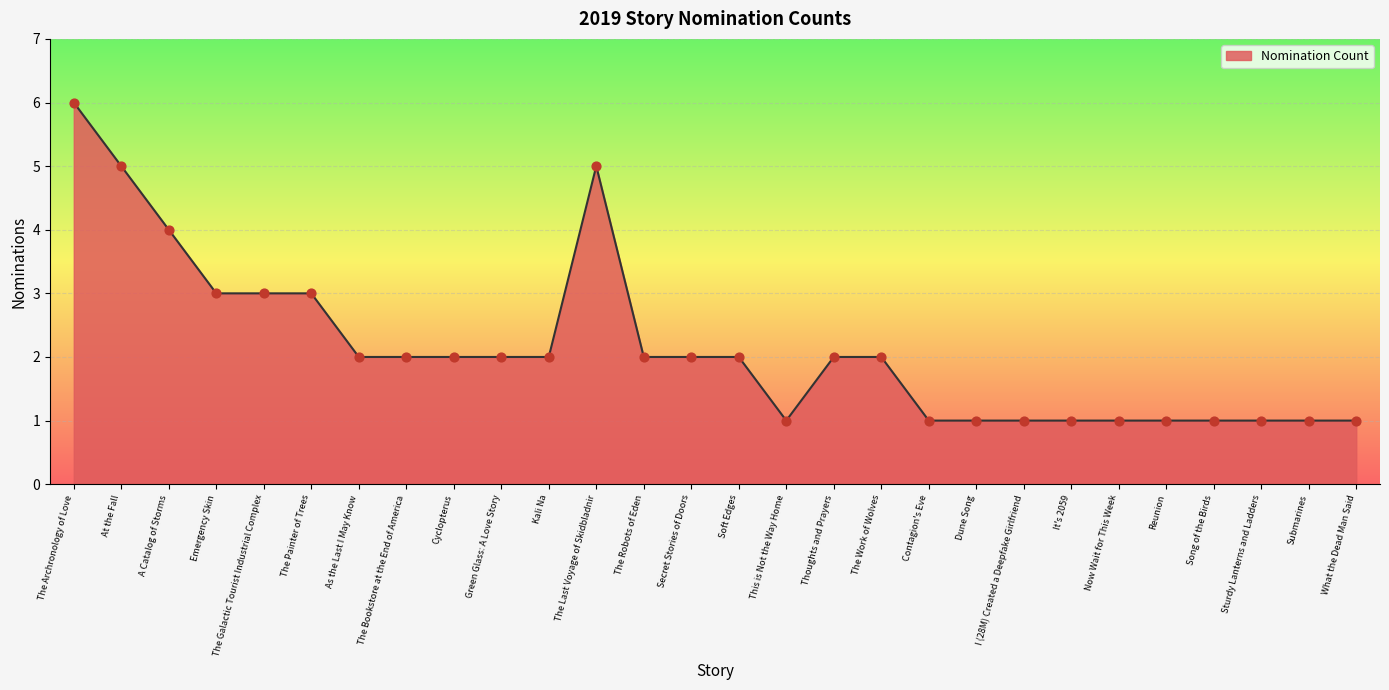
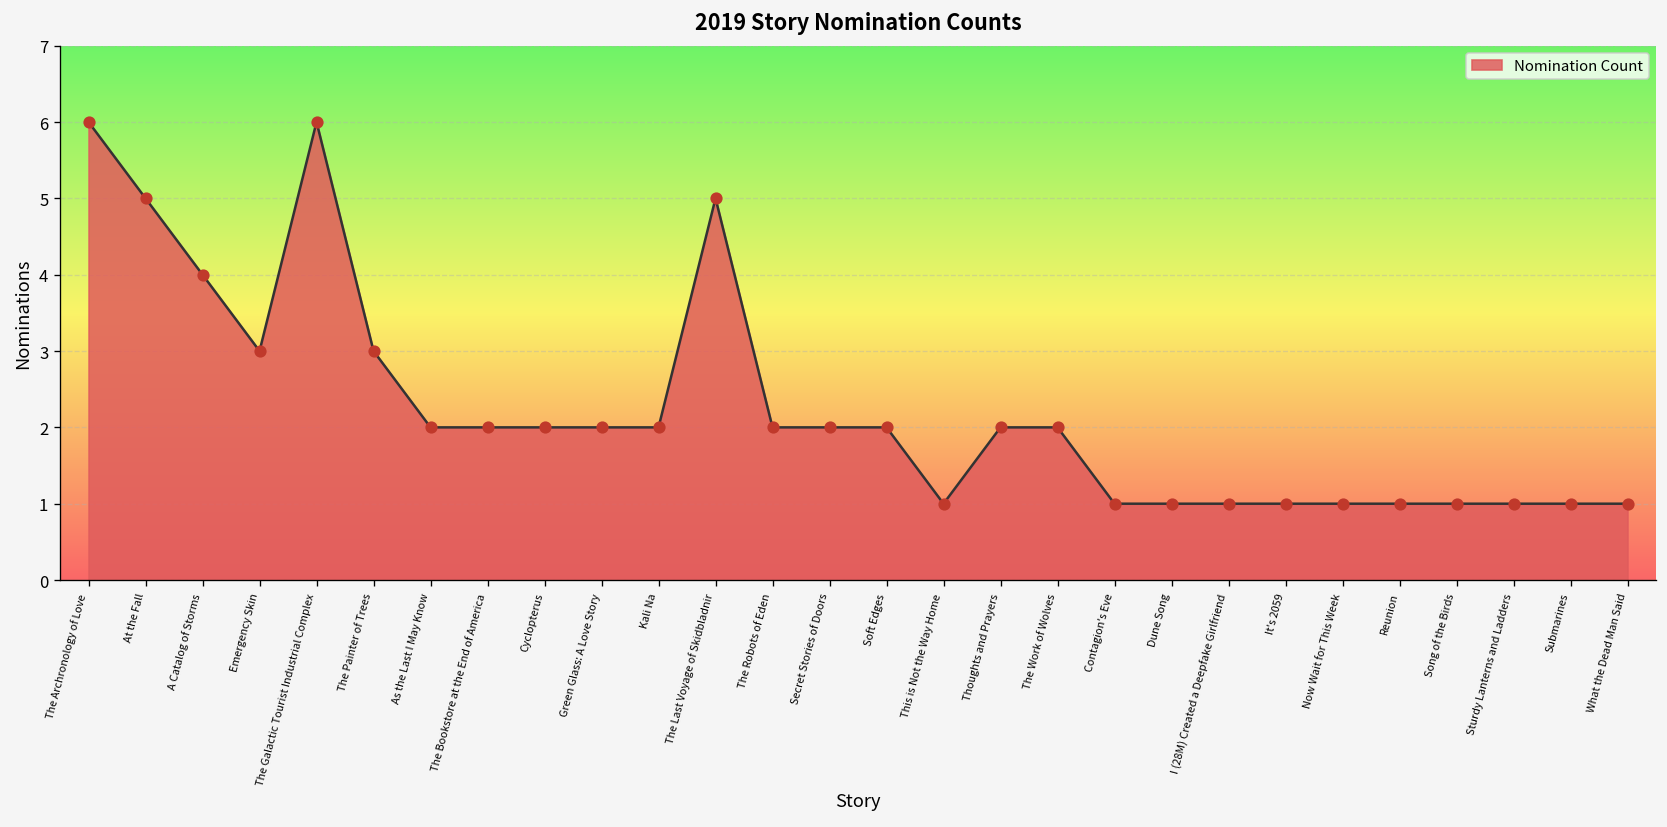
  {
    "The Archronology of Love": 6,
    "At the Fall": 5,
    "A Catalog of Storms": 4,
    "Emergency Skin": 3,
-   "The Galactic Tourist Industrial Complex": 3,
+   "The Galactic Tourist Industrial Complex": 6,
    "The Painter of Trees": 3,
    "As the Last I May Know": 2,
    "The Bookstore at the End of America": 2,
    "Cyclopterus": 2,
    "Green Glass: A Love Story": 2,
    "Kali Na": 2,
    "The Last Voyage of Skidbladnir": 5,
    "The Robots of Eden": 2,
    "Secret Stories of Doors": 2,
    "Soft Edges": 2,
    "This is Not the Way Home": 1,
    "Thoughts and Prayers": 2,
    "The Work of Wolves": 2,
    "Contagion's Eve": 1,
    "Dune Song": 1,
    "I (28M) Created a Deepfake Girlfriend": 1,
    "It's 2059": 1,
    "Now Wait for This Week": 1,
    "Reunion": 1,
    "Song of the Birds": 1,
    "Sturdy Lanterns and Ladders": 1,
    "Submarines": 1,
    "What the Dead Man Said": 1
  }
